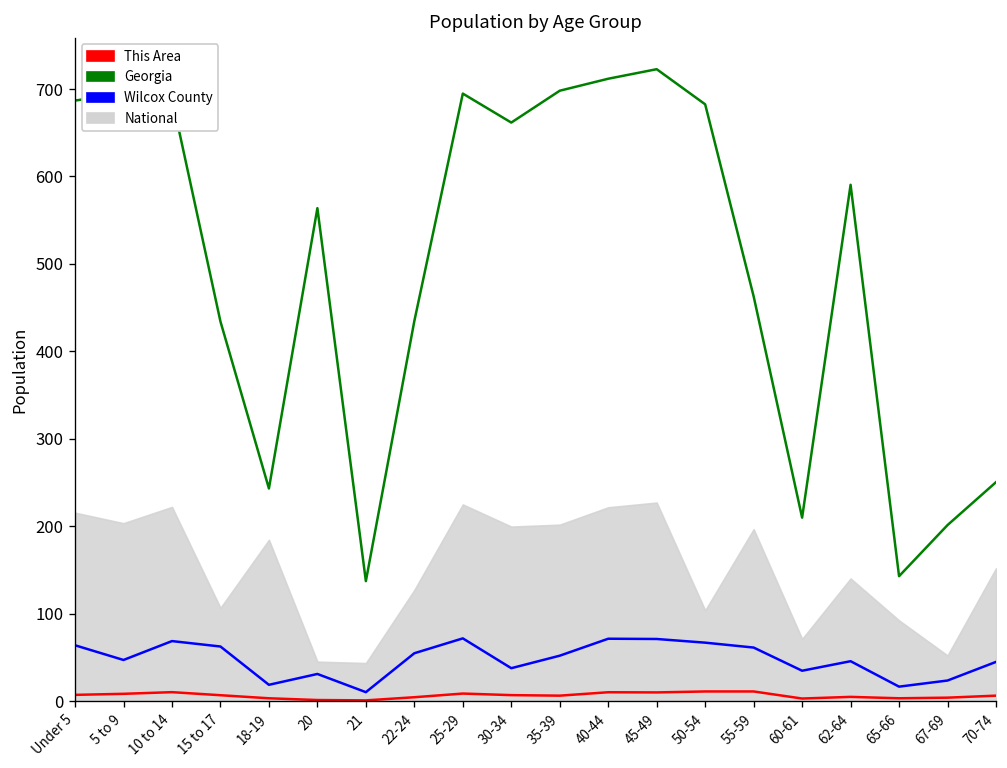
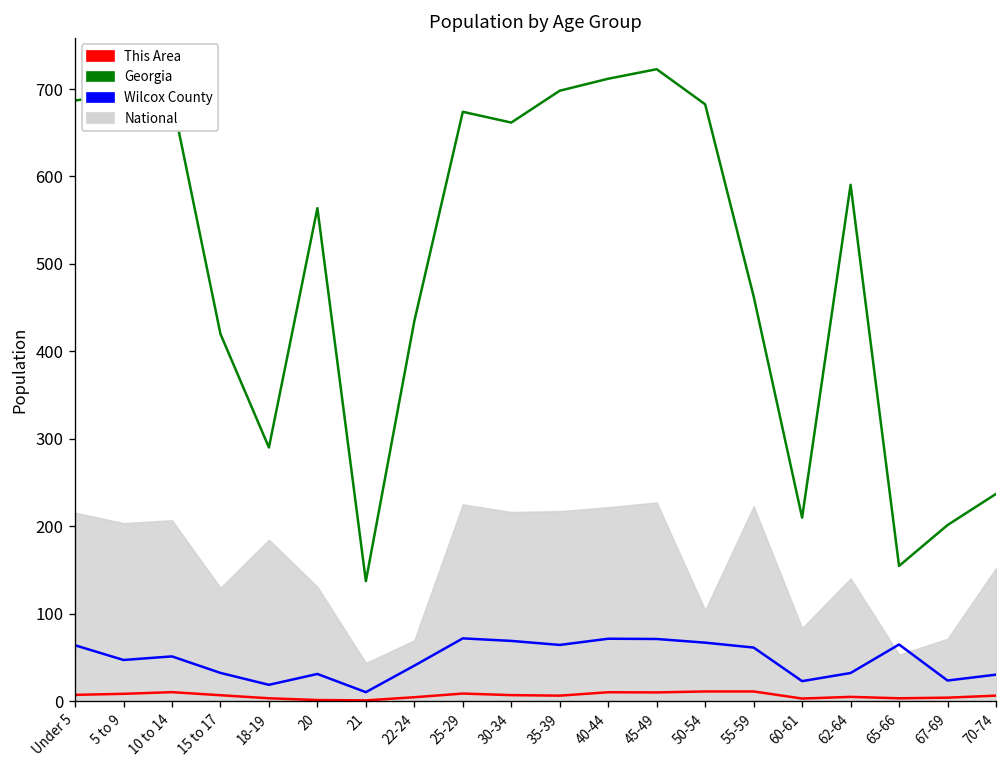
  {
    "Georgia": {
      "Under 5": 690,
-     "15 to 17": 430,
-     "18-19": 240,
+     "15 to 17": 420,
+     "18-19": 290,
      "20": 560,
      "21": 140,
      "22-24": 430,
-     "25-29": 690,
+     "25-29": 670,
      "30-34": 660,
      "35-39": 700,
      "40-44": 710,
      "45-49": 720,
      "50-54": 680,
      "55-59": 460,
      "60-61": 210,
      "62-64": 590,
-     "65-66": 140,
+     "65-66": 150,
      "67-69": 200,
-     "70-74": 250
+     "70-74": 240
    },
    "National": {
      "Under 5": 220,
      "5 to 9": 200,
-     "10 to 14": 220,
-     "15 to 17": 110,
+     "10 to 14": 210,
+     "15 to 17": 130,
      "18-19": 180,
-     "20": 50,
+     "20": 130,
      "21": 40,
-     "22-24": 130,
+     "22-24": 70,
      "25-29": 220,
-     "30-34": 200,
-     "35-39": 200,
+     "30-34": 220,
+     "35-39": 220,
      "40-44": 220,
      "45-49": 230,
      "50-54": 100,
-     "55-59": 200,
-     "60-61": 70,
+     "55-59": 220,
+     "60-61": 80,
      "62-64": 140,
-     "65-66": 90,
-     "67-69": 50,
+     "65-66": 50,
+     "67-69": 70,
      "70-74": 150
    },
    "Wilcox County": {
      "Under 5": 60,
      "5 to 9": 50,
-     "10 to 14": 70,
-     "15 to 17": 60,
+     "10 to 14": 50,
+     "15 to 17": 30,
      "18-19": 20,
      "20": 30,
      "21": 10,
-     "22-24": 50,
+     "22-24": 40,
      "25-29": 70,
-     "30-34": 40,
-     "35-39": 50,
+     "30-34": 70,
+     "35-39": 60,
      "40-44": 70,
      "45-49": 70,
      "50-54": 70,
      "55-59": 60,
-     "60-61": 30,
-     "62-64": 50,
-     "65-66": 20,
+     "60-61": 20,
+     "62-64": 30,
+     "65-66": 60,
      "67-69": 20,
-     "70-74": 40
+     "70-74": 30
    },
    "This Area": {
      "Under 5": 10,
      "5 to 9": 10,
      "10 to 14": 10,
      "15 to 17": 10,
      "18-19": 0,
      "20": 0,
      "21": 0,
      "22-24": 0,
      "25-29": 10,
      "30-34": 10,
      "35-39": 10,
      "40-44": 10,
      "45-49": 10,
      "50-54": 10,
      "55-59": 10,
      "60-61": 0,
      "62-64": 0,
      "65-66": 0,
      "67-69": 0,
      "70-74": 10
    }
  }
